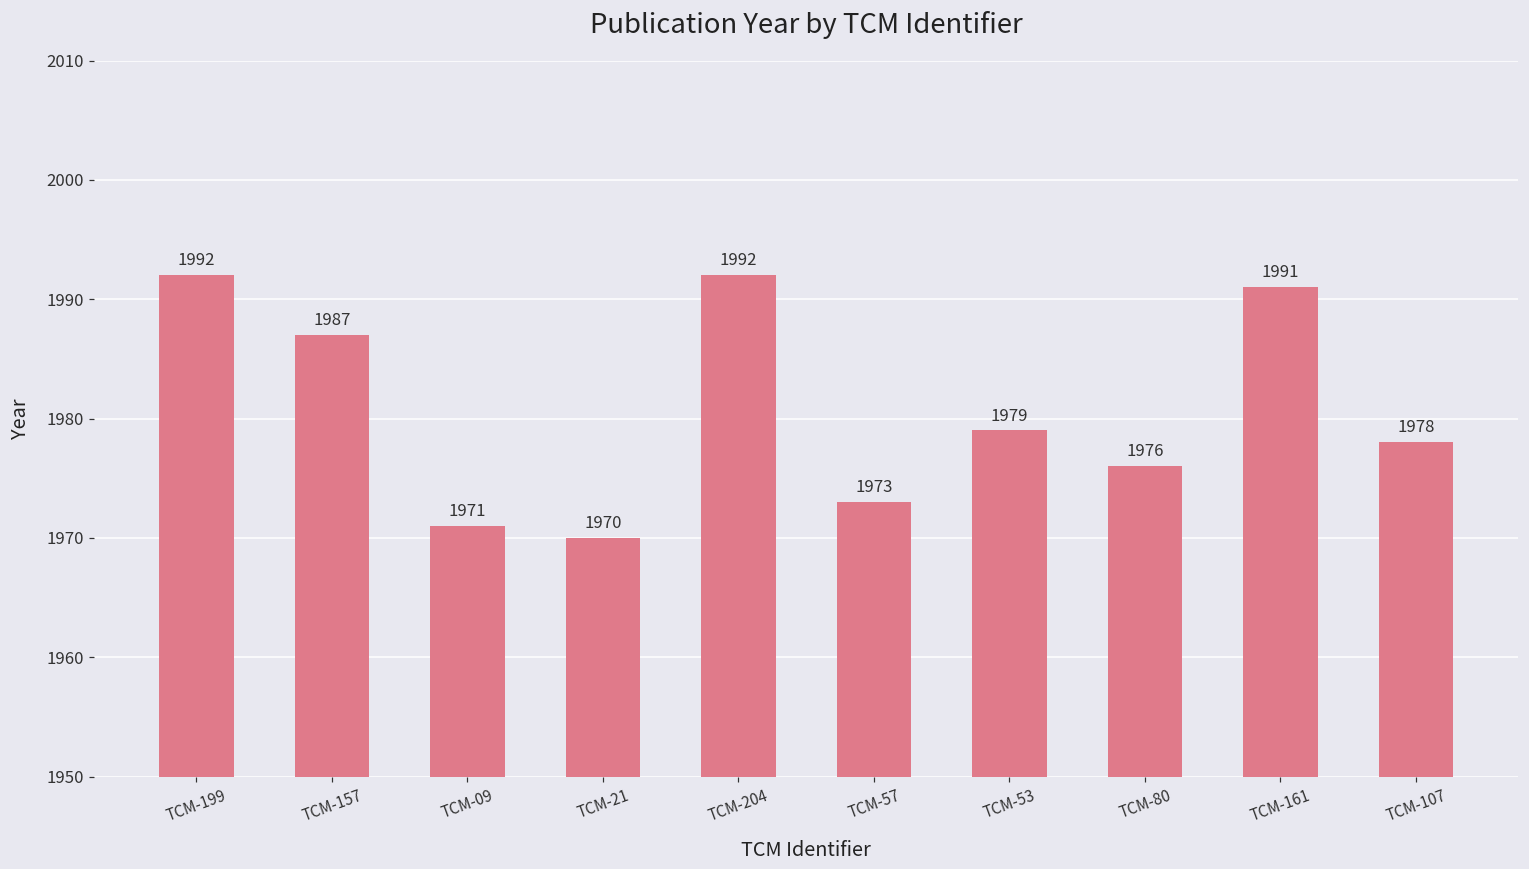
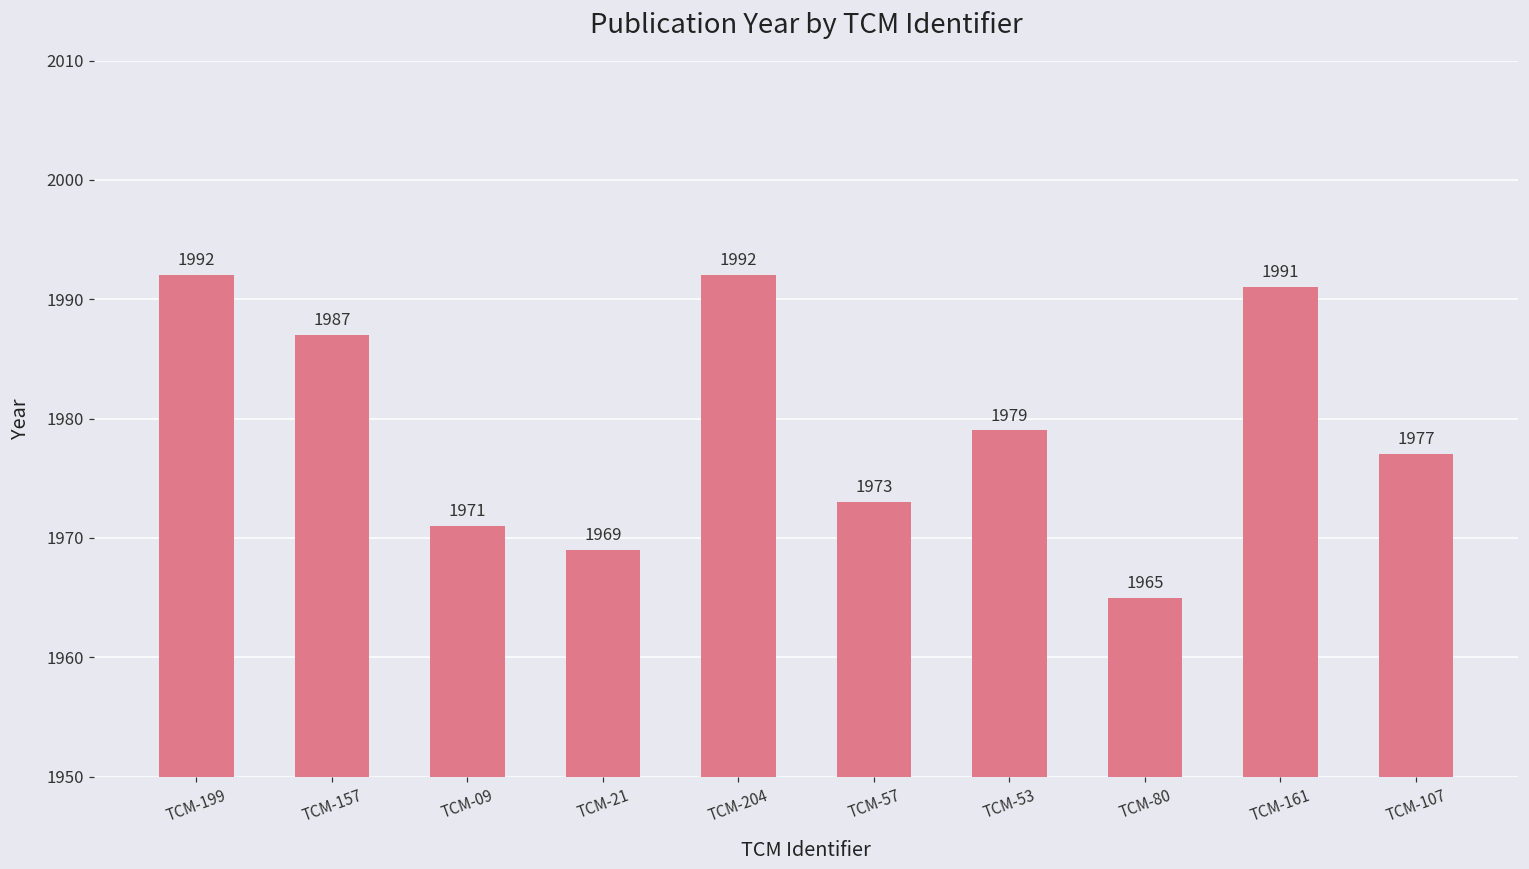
  {
    "TCM-199": 1992,
    "TCM-157": 1987,
    "TCM-09": 1971,
-   "TCM-21": 1970,
+   "TCM-21": 1969,
    "TCM-204": 1992,
    "TCM-57": 1973,
    "TCM-53": 1979,
-   "TCM-80": 1976,
+   "TCM-80": 1965,
    "TCM-161": 1991,
-   "TCM-107": 1978
+   "TCM-107": 1977
  }
